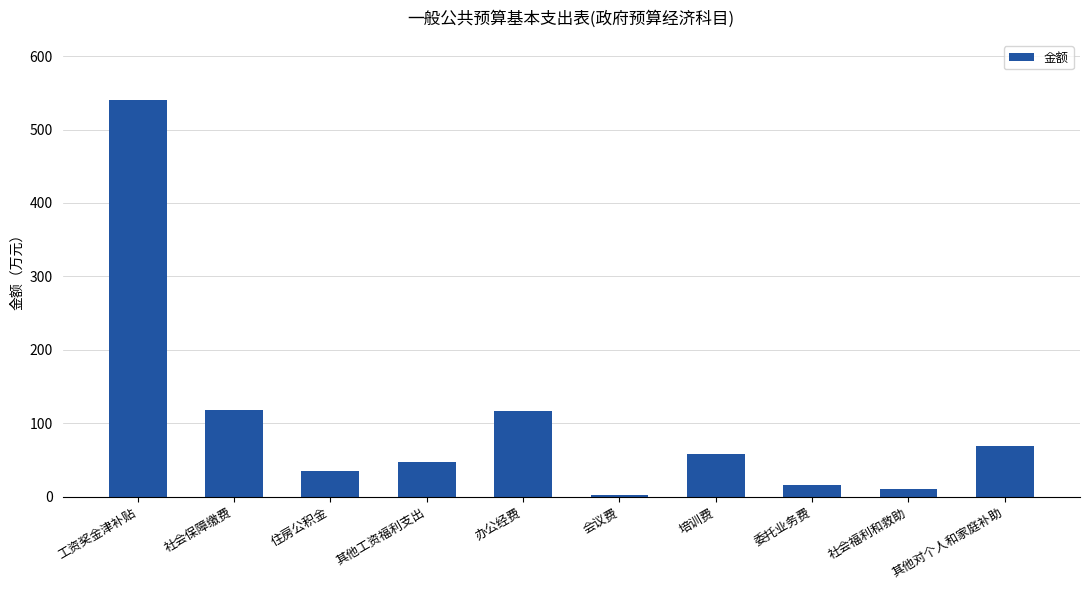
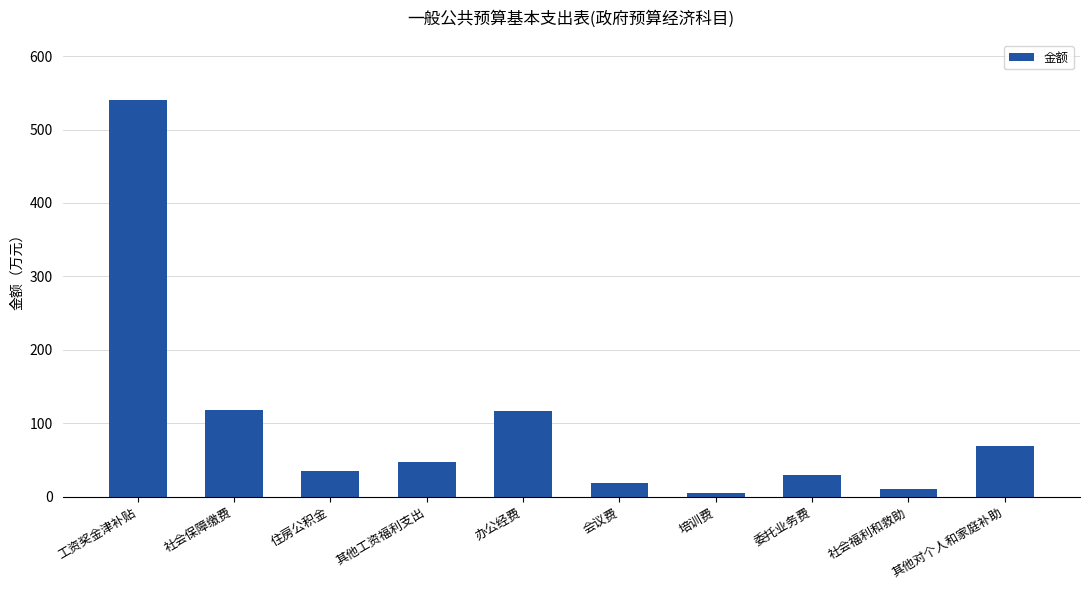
  {
    "工资奖金津补贴": 540,
    "社会保障缴费": 120,
    "住房公积金": 30,
    "其他工资福利支出": 50,
    "办公经费": 120,
-   "会议费": 0,
-   "培训费": 60,
-   "委托业务费": 20,
+   "会议费": 20,
+   "培训费": 10,
+   "委托业务费": 30,
    "社会福利和救助": 10,
    "其他对个人和家庭补助": 70
  }
